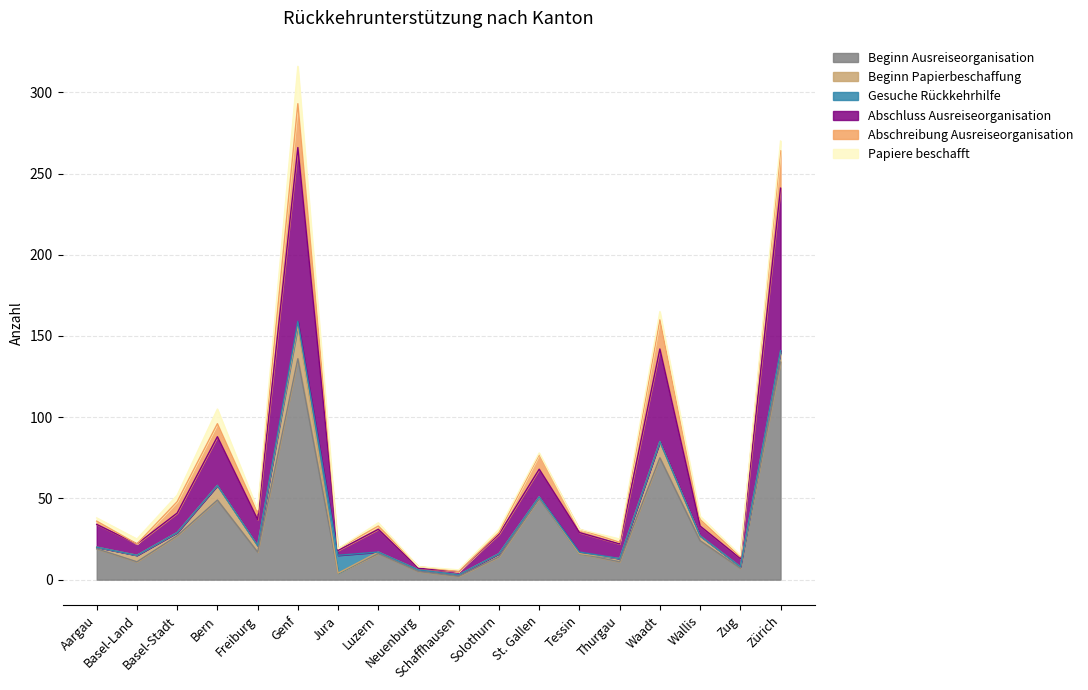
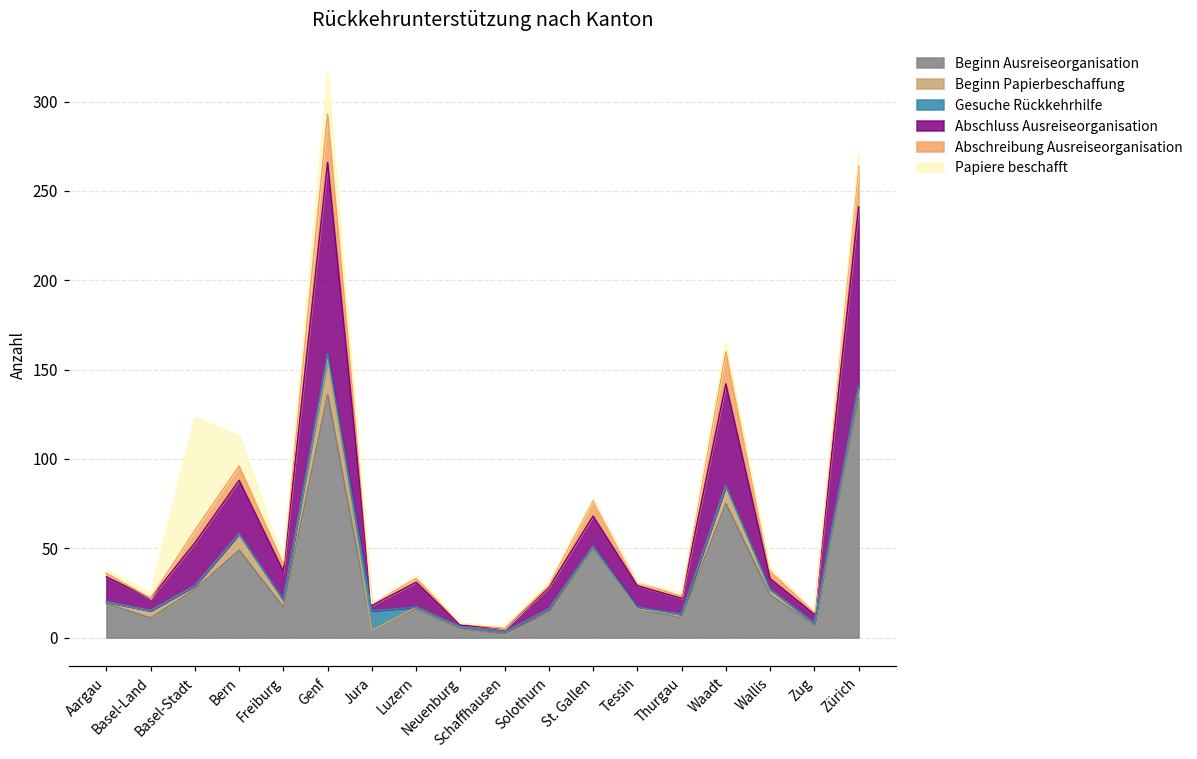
  {
    "Beginn Ausreiseorganisation": {
      "Basel-Land": 11,
      "Basel-Stadt": 27,
      "Bern": 49,
      "Freiburg": 17,
      "Genf": 136,
      "Solothurn": 14,
      "Thurgau": 11,
      "Waadt": 75,
      "Wallis": 24,
      "Zürich": 134
    },
    "Gesuche Rückkehrhilfe": {
      "Genf": 3,
      "Jura": 11
    },
    "Abschluss Ausreiseorganisation": {
      "Aargau": 14,
-     "Basel-Stadt": 12,
+     "Basel-Stadt": 24,
      "Bern": 30,
      "Freiburg": 16,
      "Genf": 107,
      "Luzern": 14,
      "St. Gallen": 17,
      "Tessin": 12,
      "Waadt": 57,
      "Wallis": 6,
      "Zürich": 100
    },
    "Papiere beschafft": {
      "Aargau": 2,
      "Basel-Land": 3,
-     "Basel-Stadt": 4,
-     "Bern": 9,
+     "Basel-Stadt": 63,
+     "Bern": 17,
      "Freiburg": 2,
      "Genf": 23,
      "Luzern": 2,
      "Solothurn": 2,
      "Thurgau": 2,
      "Waadt": 5,
      "Wallis": 2,
      "Zürich": 6
    }
  }
